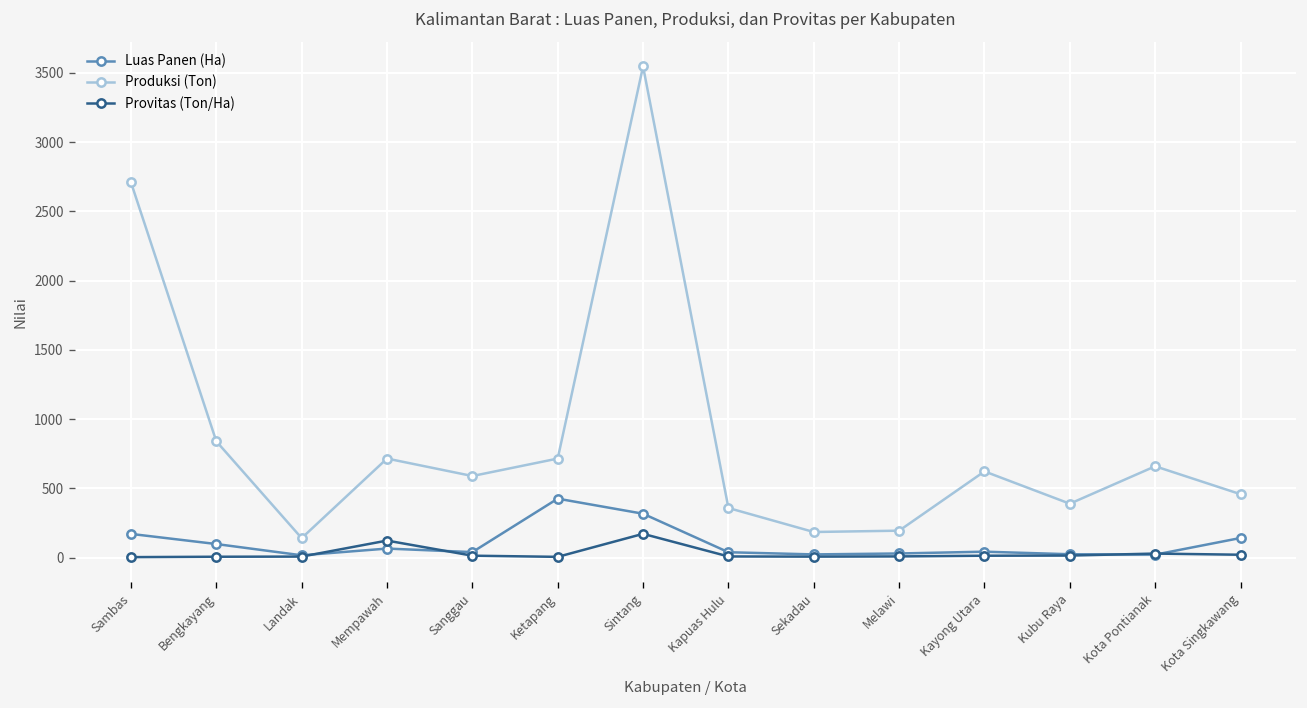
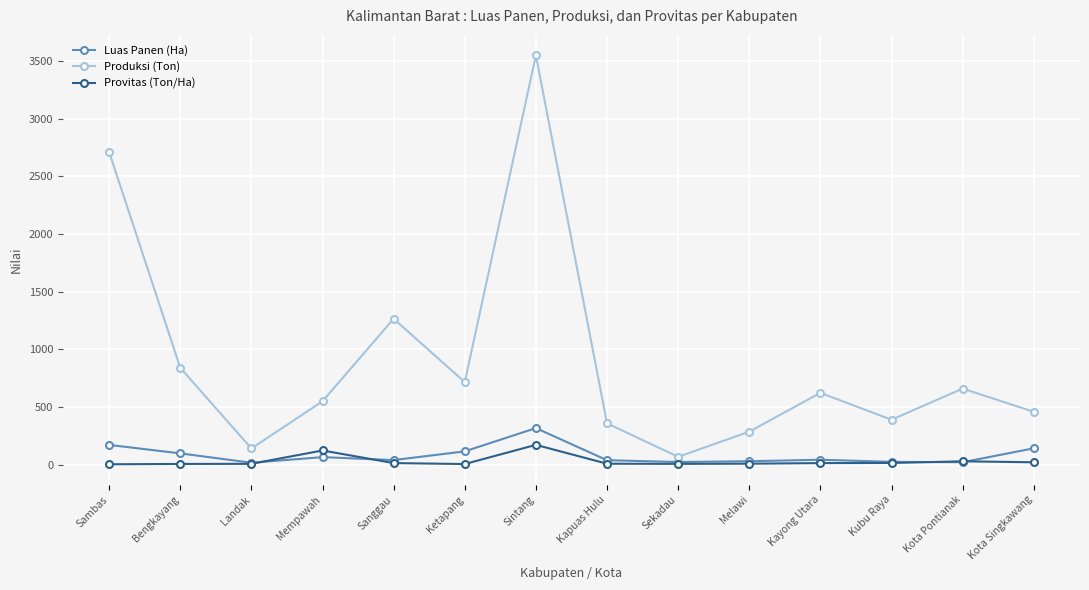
  {
    "Luas Panen (Ha)": {
      "Sambas": 170,
      "Bengkayang": 100,
      "Mempawah": 70,
      "Sanggau": 40,
-     "Ketapang": 430,
+     "Ketapang": 120,
      "Sintang": 320,
      "Kapuas Hulu": 40,
      "Kayong Utara": 40,
      "Kota Singkawang": 140
    },
    "Produksi (Ton)": {
      "Sambas": 2710,
      "Bengkayang": 840,
      "Landak": 140,
-     "Mempawah": 720,
-     "Sanggau": 590,
+     "Mempawah": 550,
+     "Sanggau": 1270,
      "Ketapang": 720,
      "Sintang": 3550,
      "Kapuas Hulu": 360,
-     "Sekadau": 190,
-     "Melawi": 200,
+     "Sekadau": 70,
+     "Melawi": 290,
      "Kayong Utara": 620,
      "Kubu Raya": 390,
      "Kota Pontianak": 660,
      "Kota Singkawang": 460
    },
    "Provitas (Ton/Ha)": {
      "Sambas": 0,
      "Bengkayang": 10,
      "Mempawah": 120,
      "Sanggau": 10,
      "Ketapang": 10,
      "Sintang": 170,
      "Kapuas Hulu": 10,
      "Kayong Utara": 10,
      "Kota Singkawang": 20
    }
  }
